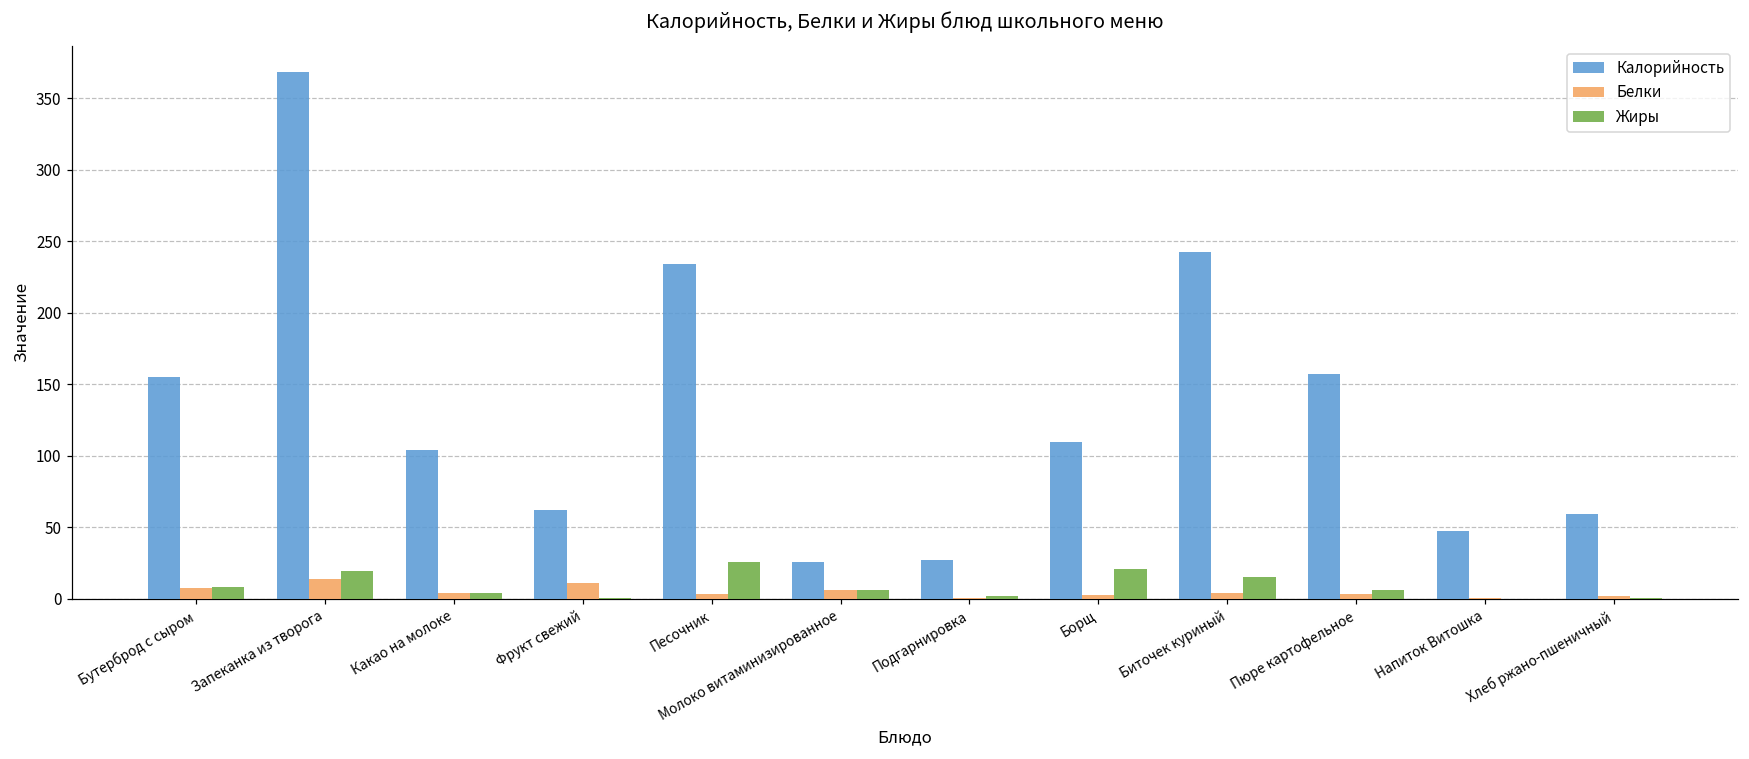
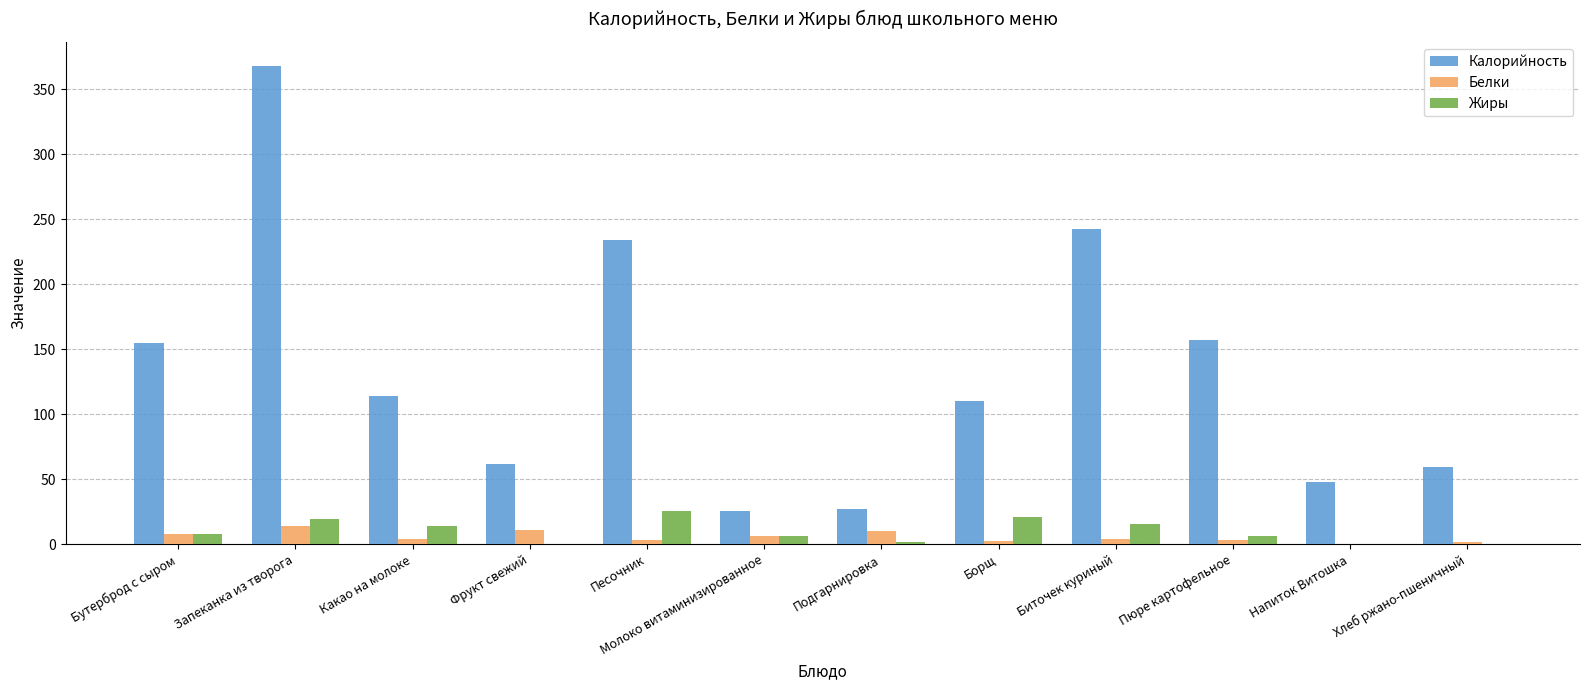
  {
    "Калорийность": {
      "Бутерброд с сыром": 155,
      "Запеканка из творога": 368,
-     "Какао на молоке": 104,
+     "Какао на молоке": 114,
      "Фрукт свежий": 62,
      "Песочник": 234,
      "Молоко витаминизированное": 26,
      "Подгарнировка": 27,
      "Борщ": 110,
      "Биточек куриный": 243,
      "Пюре картофельное": 157,
      "Напиток Витошка": 48,
      "Хлеб ржано-пшеничный": 59
    },
    "Белки": {
      "Бутерброд с сыром": 8,
      "Запеканка из творога": 14,
      "Какао на молоке": 4,
      "Фрукт свежий": 11,
      "Песочник": 3,
      "Молоко витаминизированное": 6,
-     "Подгарнировка": 1,
+     "Подгарнировка": 10,
      "Борщ": 3,
      "Биточек куриный": 4,
      "Пюре картофельное": 3
    },
    "Жиры": {
      "Бутерброд с сыром": 8,
      "Запеканка из творога": 19,
-     "Какао на молоке": 4,
+     "Какао на молоке": 14,
      "Песочник": 26,
      "Молоко витаминизированное": 6,
      "Подгарнировка": 2,
      "Борщ": 21,
      "Биточек куриный": 15,
      "Пюре картофельное": 6
    }
  }
